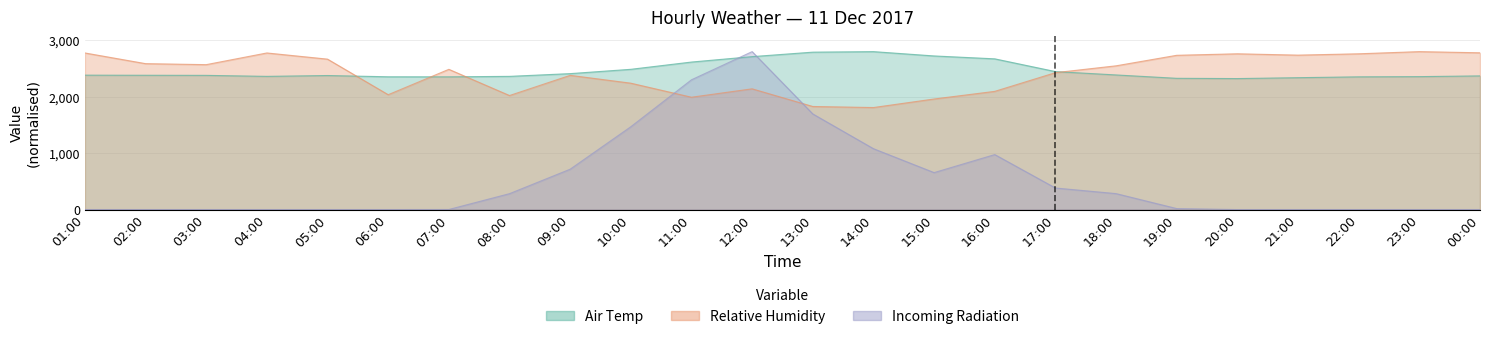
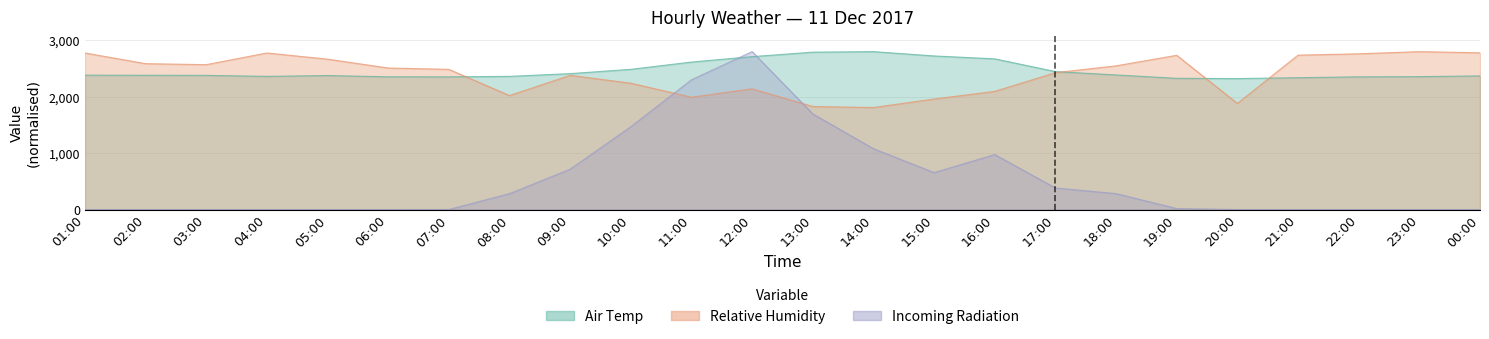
  {
    "Relative Humidity": {
      "01:00": "2,800",
      "02:00": "2,600",
      "03:00": "2,600",
      "04:00": "2,800",
      "05:00": "2,700",
-     "06:00": "2,000",
+     "06:00": "2,500",
      "07:00": "2,500",
      "08:00": "2,000",
      "10:00": "2,200",
      "11:00": "2,000",
      "12:00": "2,100",
      "13:00": "1,800",
      "14:00": "1,800",
      "15:00": "2,000",
      "16:00": "2,100",
      "18:00": "2,500",
      "19:00": "2,700",
-     "20:00": "2,800",
+     "20:00": "1,900",
      "21:00": "2,700",
      "22:00": "2,800",
      "23:00": "2,800",
      "00:00": "2,800"
    }
  }
